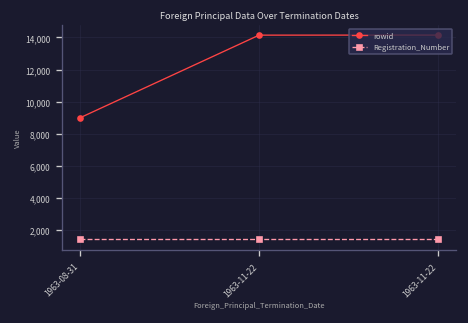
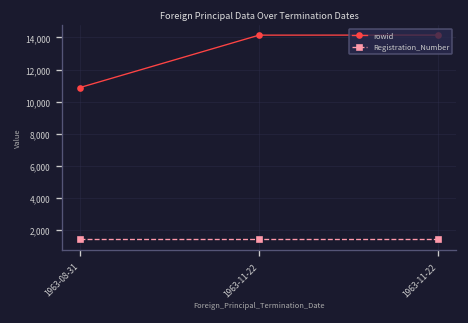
  {
    "rowid": {
-     "1963-08-31": "9,000"
+     "1963-08-31": "10,900"
    },
    "Registration_Number": {
      "1963-08-31": "1,400"
    }
  }
